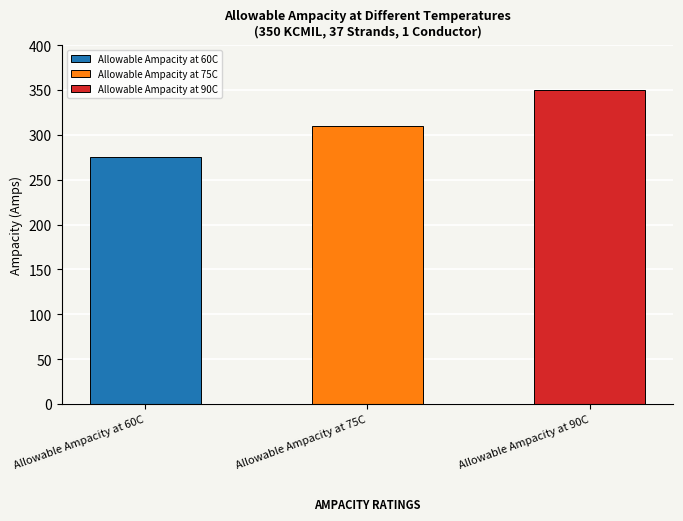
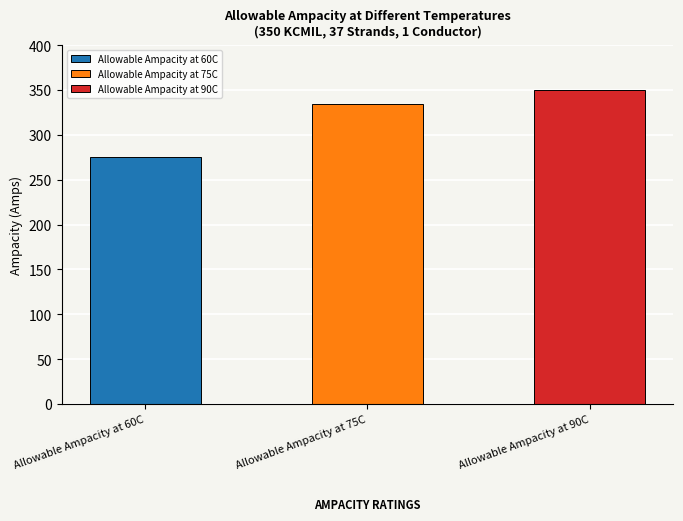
  {
    "Allowable Ampacity at 60C": 280,
-   "Allowable Ampacity at 75C": 310,
+   "Allowable Ampacity at 75C": 340,
    "Allowable Ampacity at 90C": 350
  }
